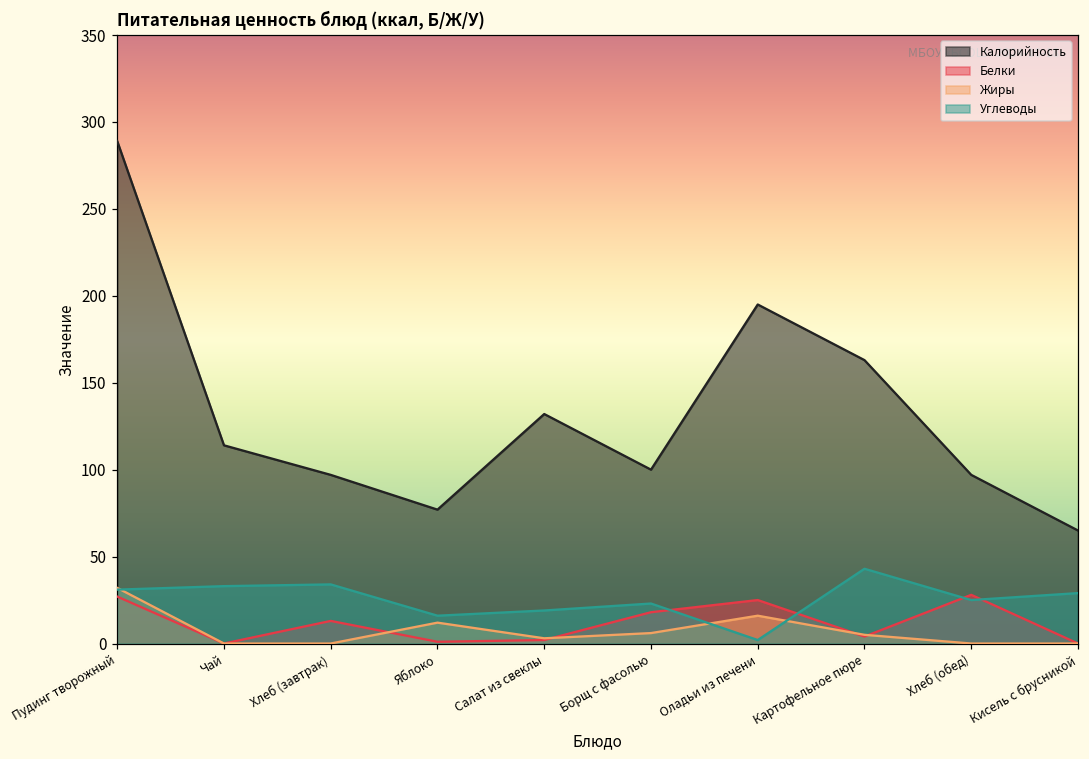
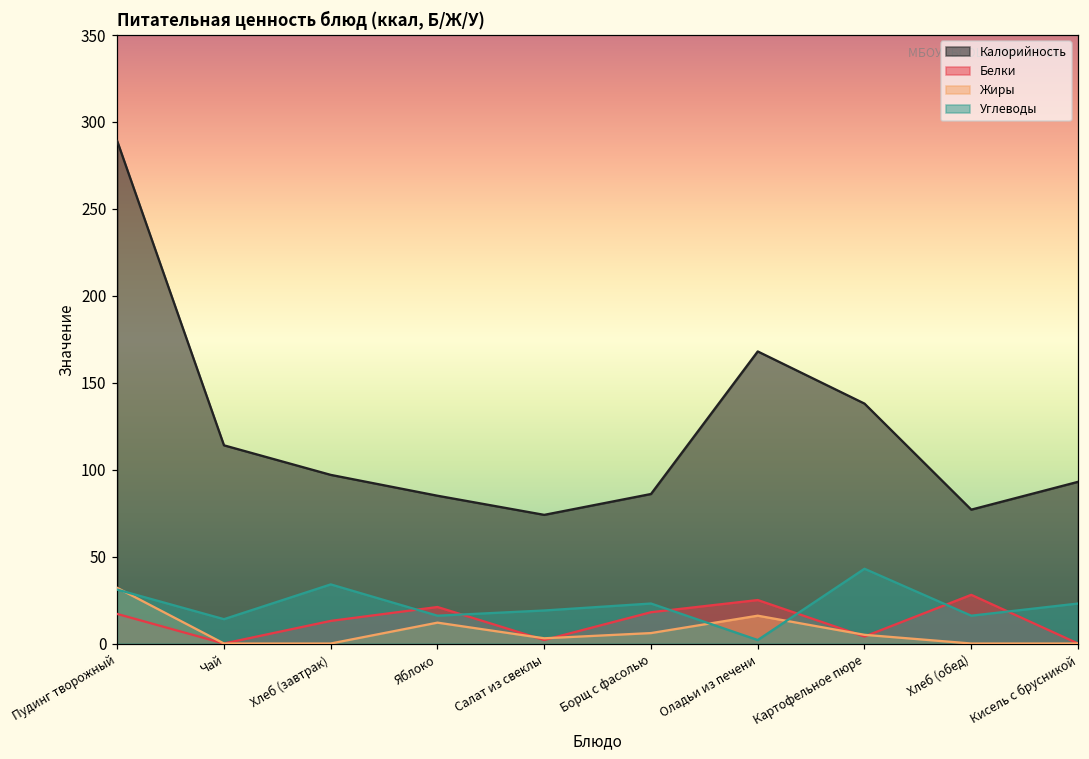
  {
    "Калорийность": {
      "Пудинг творожный": 289,
      "Чай": 114,
      "Хлеб (завтрак)": 97,
-     "Яблоко": 77,
-     "Салат из свеклы": 132,
-     "Борщ с фасолью": 100,
-     "Оладьи из печени": 195,
-     "Картофельное пюре": 163,
-     "Хлеб (обед)": 97,
-     "Кисель с брусникой": 65
+     "Яблоко": 85,
+     "Салат из свеклы": 74,
+     "Борщ с фасолью": 86,
+     "Оладьи из печени": 168,
+     "Картофельное пюре": 138,
+     "Хлеб (обед)": 77,
+     "Кисель с брусникой": 93
    },
    "Белки": {
-     "Пудинг творожный": 27,
+     "Пудинг творожный": 17,
      "Хлеб (завтрак)": 13,
-     "Яблоко": 1,
+     "Яблоко": 21,
      "Борщ с фасолью": 18,
      "Оладьи из печени": 25,
      "Хлеб (обед)": 28
    },
    "Жиры": {
      "Хлеб (завтрак)": 0,
      "Яблоко": 12,
      "Борщ с фасолью": 6,
      "Оладьи из печени": 16,
      "Хлеб (обед)": 0
    },
    "Углеводы": {
-     "Чай": 33,
+     "Чай": 14,
      "Хлеб (завтрак)": 34,
      "Яблоко": 16,
      "Салат из свеклы": 19,
      "Борщ с фасолью": 23,
      "Оладьи из печени": 2,
      "Картофельное пюре": 43,
-     "Хлеб (обед)": 25,
-     "Кисель с брусникой": 29
+     "Хлеб (обед)": 16,
+     "Кисель с брусникой": 23
    }
  }
